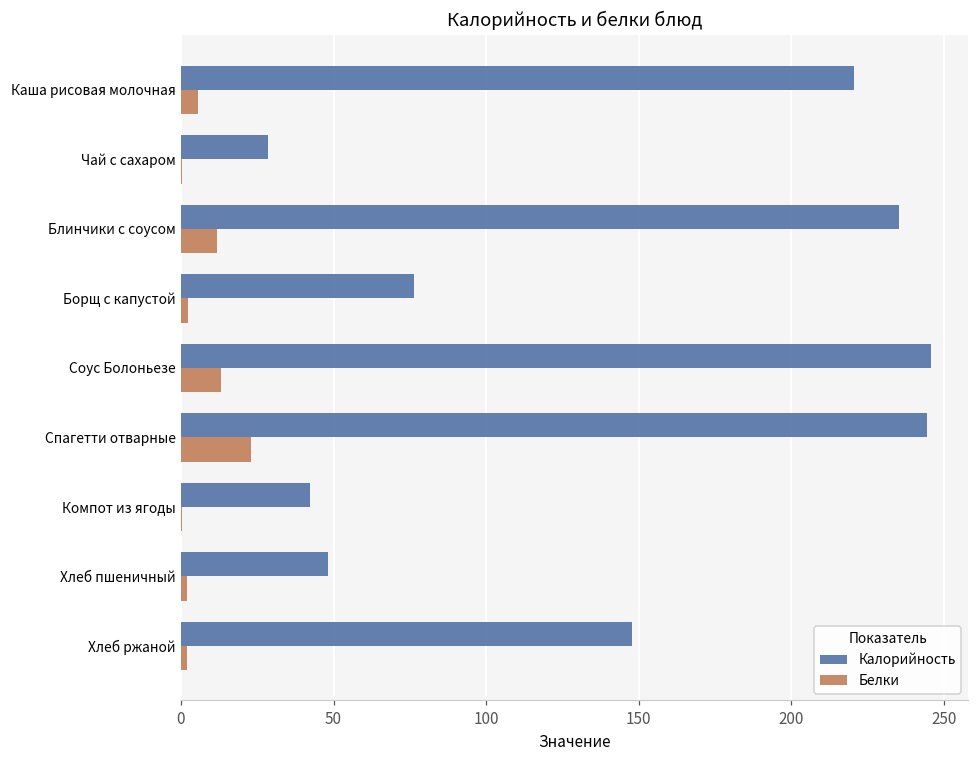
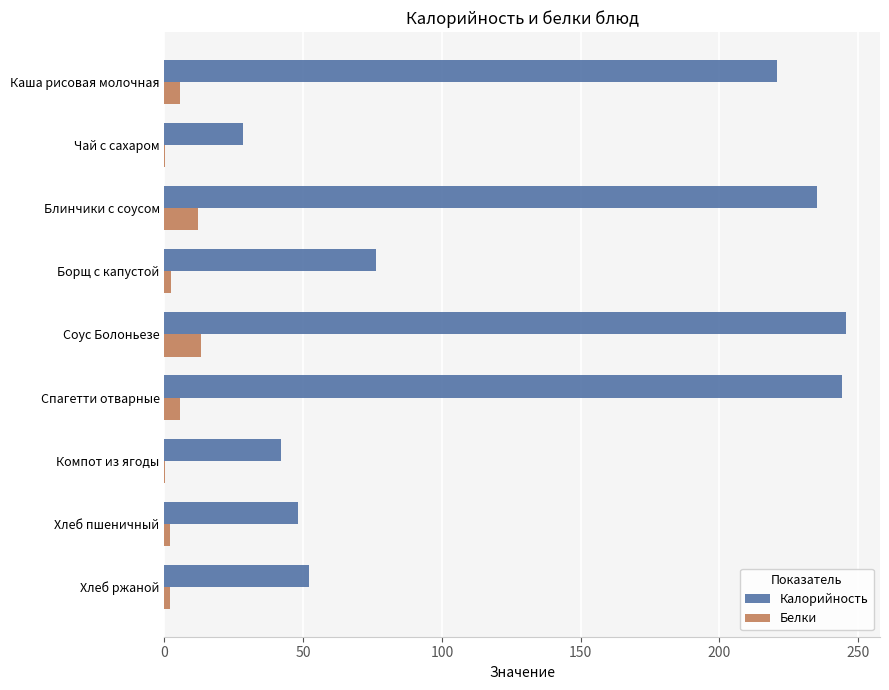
  {
    "Калорийность": {
      "Каша рисовая молочная": 221,
      "Чай с сахаром": 28,
      "Блинчики с соусом": 235,
      "Борщ с капустой": 76,
      "Соус Болоньезе": 246,
      "Спагетти отварные": 244,
      "Компот из ягоды": 42,
      "Хлеб пшеничный": 48,
-     "Хлеб ржаной": 148
+     "Хлеб ржаной": 52
    },
    "Белки": {
      "Каша рисовая молочная": 6,
      "Блинчики с соусом": 12,
      "Борщ с капустой": 2,
      "Соус Болоньезе": 13,
-     "Спагетти отварные": 23,
+     "Спагетти отварные": 6,
      "Хлеб пшеничный": 2,
      "Хлеб ржаной": 2
    }
  }
